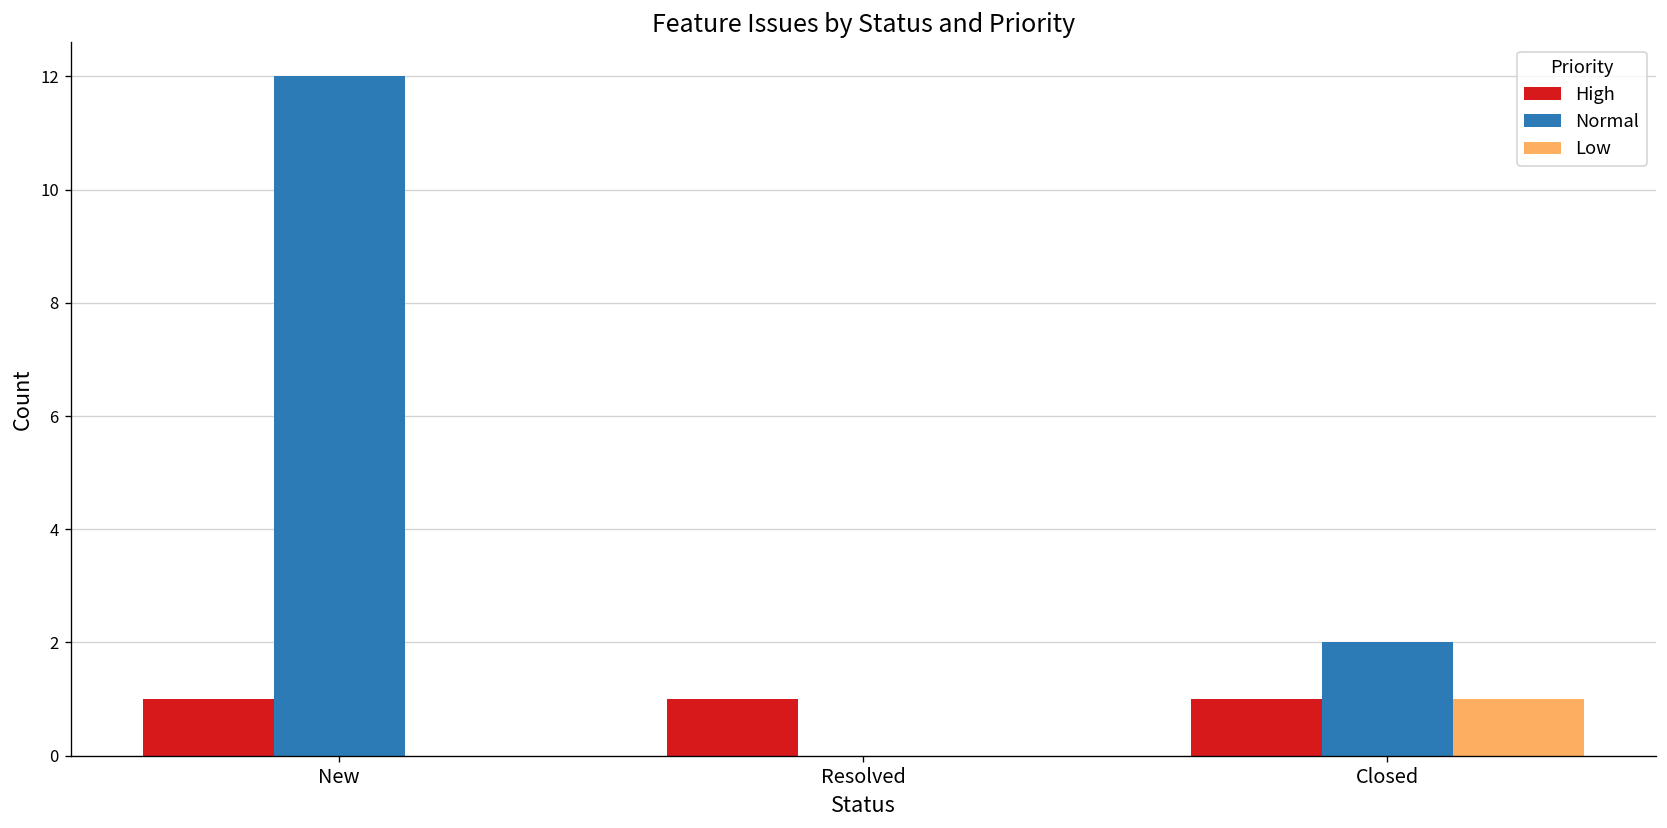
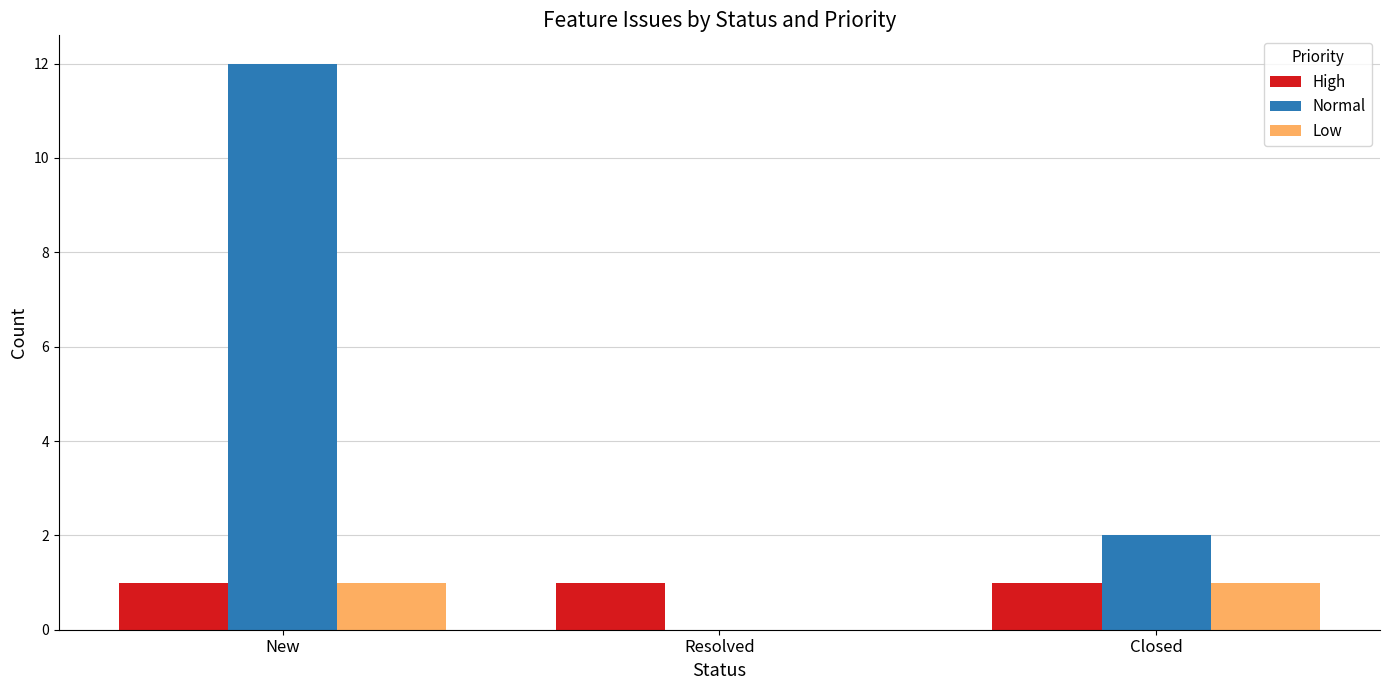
  {
    "High": {
      "New": 1,
      "Resolved": 1,
      "Closed": 1
    },
    "Normal": {
      "New": 12,
      "Resolved": 0,
      "Closed": 2
    },
    "Low": {
-     "New": 0,
+     "New": 1,
      "Resolved": 0,
      "Closed": 1
    }
  }
